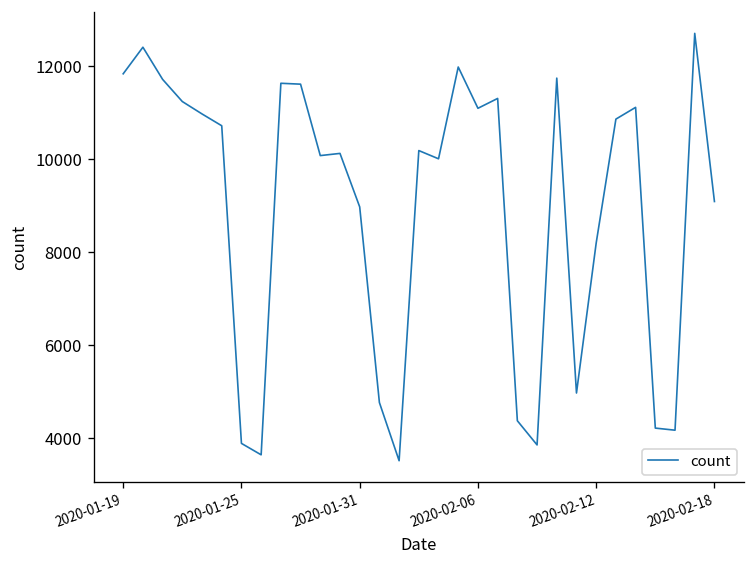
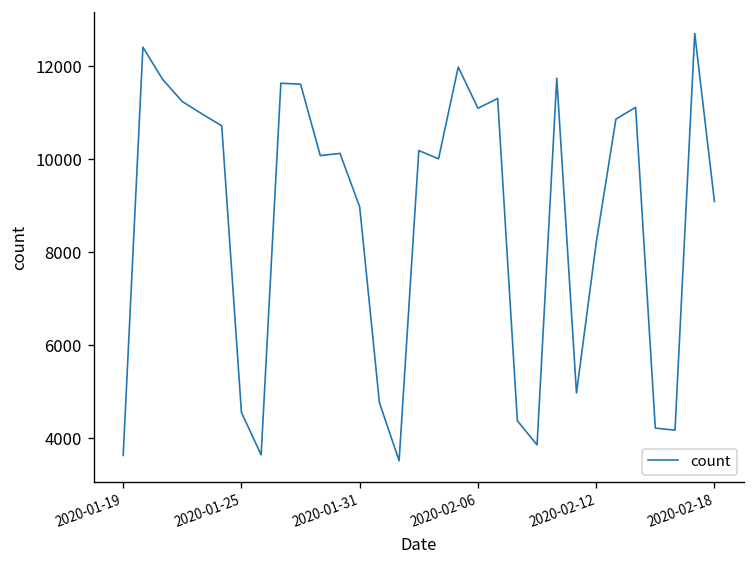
  {
-   "2020-01-19": 11800,
-   "2020-01-25": 3900,
+   "2020-01-19": 3600,
+   "2020-01-25": 4600,
    "2020-01-31": 9000,
    "2020-02-06": 11100,
    "2020-02-12": 8200,
    "2020-02-18": 9100
  }
